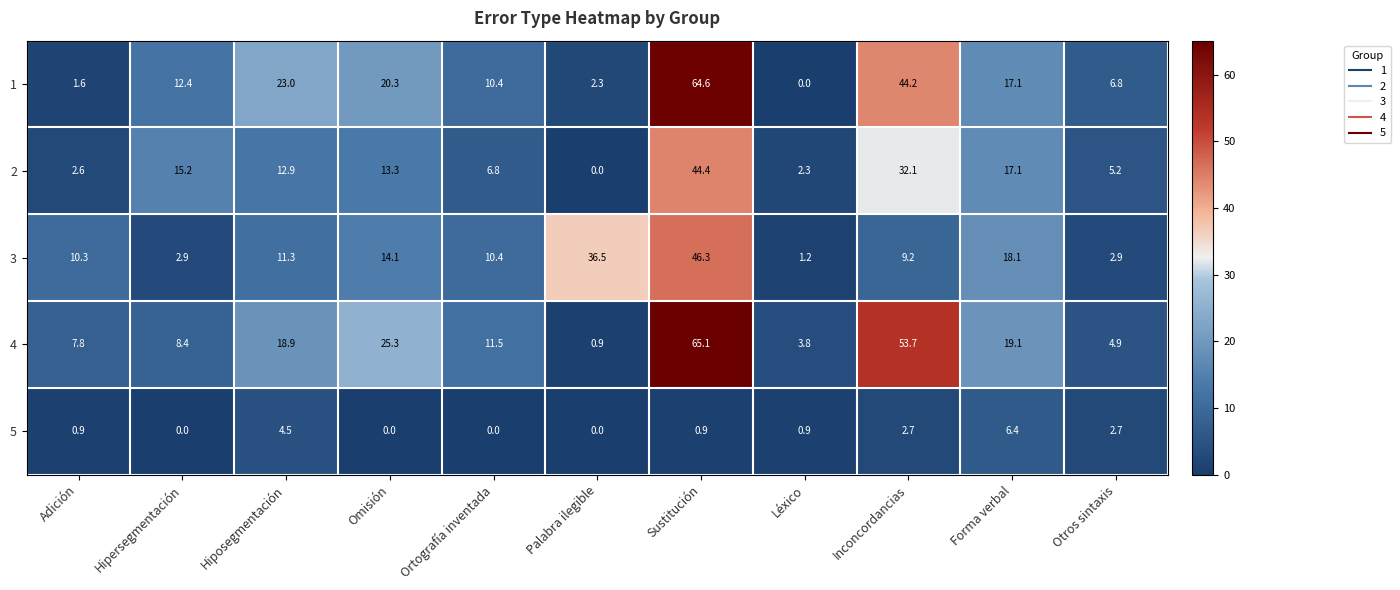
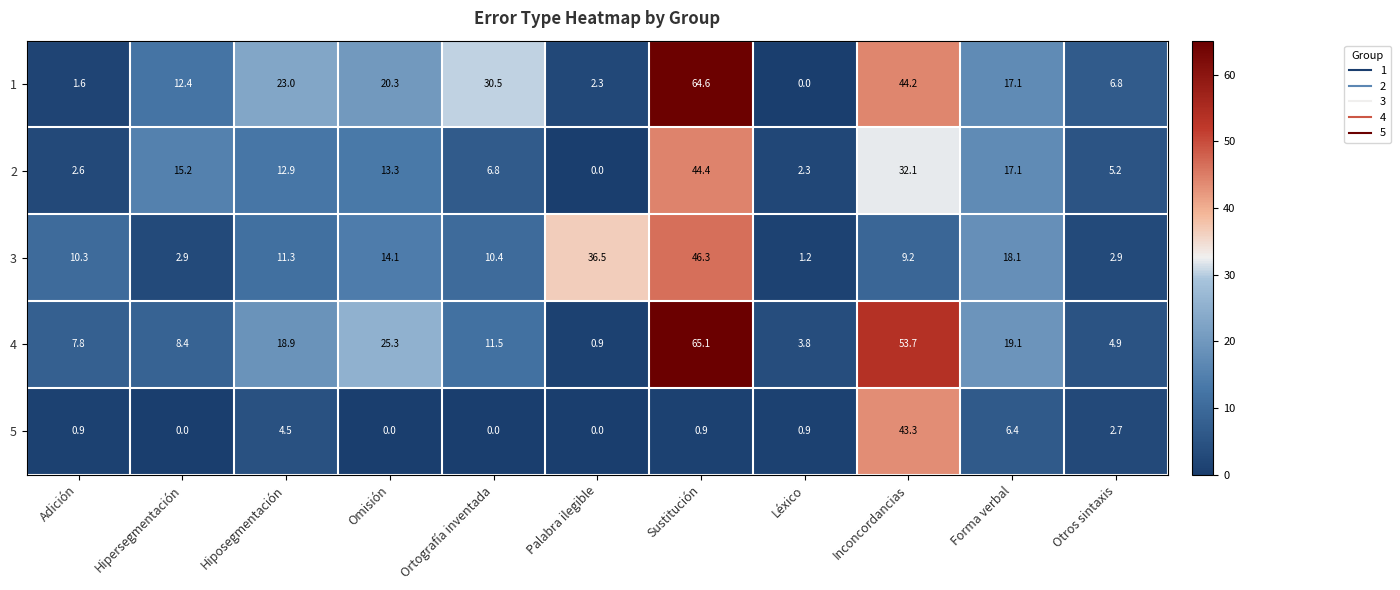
  {
    "1": {
      "Adición": 1.6,
      "Hipersegmentación": 12.4,
      "Hiposegmentación": 23.0,
      "Omisión": 20.3,
-     "Ortografía inventada": 10.4,
+     "Ortografía inventada": 30.5,
      "Palabra ilegible": 2.3,
      "Sustitución": 64.6,
      "Léxico": 0.0,
      "Inconcordancias": 44.2,
      "Forma verbal": 17.1,
      "Otros sintaxis": 6.8
    },
    "2": {
      "Adición": 2.6,
      "Hipersegmentación": 15.2,
      "Hiposegmentación": 12.9,
      "Omisión": 13.3,
      "Ortografía inventada": 6.8,
      "Palabra ilegible": 0.0,
      "Sustitución": 44.4,
      "Léxico": 2.3,
      "Inconcordancias": 32.1,
      "Forma verbal": 17.1,
      "Otros sintaxis": 5.2
    },
    "3": {
      "Adición": 10.3,
      "Hipersegmentación": 2.9,
      "Hiposegmentación": 11.3,
      "Omisión": 14.1,
      "Ortografía inventada": 10.4,
      "Palabra ilegible": 36.5,
      "Sustitución": 46.3,
      "Léxico": 1.2,
      "Inconcordancias": 9.2,
      "Forma verbal": 18.1,
      "Otros sintaxis": 2.9
    },
    "4": {
      "Adición": 7.8,
      "Hipersegmentación": 8.4,
      "Hiposegmentación": 18.9,
      "Omisión": 25.3,
      "Ortografía inventada": 11.5,
      "Palabra ilegible": 0.9,
      "Sustitución": 65.1,
      "Léxico": 3.8,
      "Inconcordancias": 53.7,
      "Forma verbal": 19.1,
      "Otros sintaxis": 4.9
    },
    "5": {
      "Adición": 0.9,
      "Hipersegmentación": 0.0,
      "Hiposegmentación": 4.5,
      "Omisión": 0.0,
      "Ortografía inventada": 0.0,
      "Palabra ilegible": 0.0,
      "Sustitución": 0.9,
      "Léxico": 0.9,
-     "Inconcordancias": 2.7,
+     "Inconcordancias": 43.3,
      "Forma verbal": 6.4,
      "Otros sintaxis": 2.7
    }
  }
